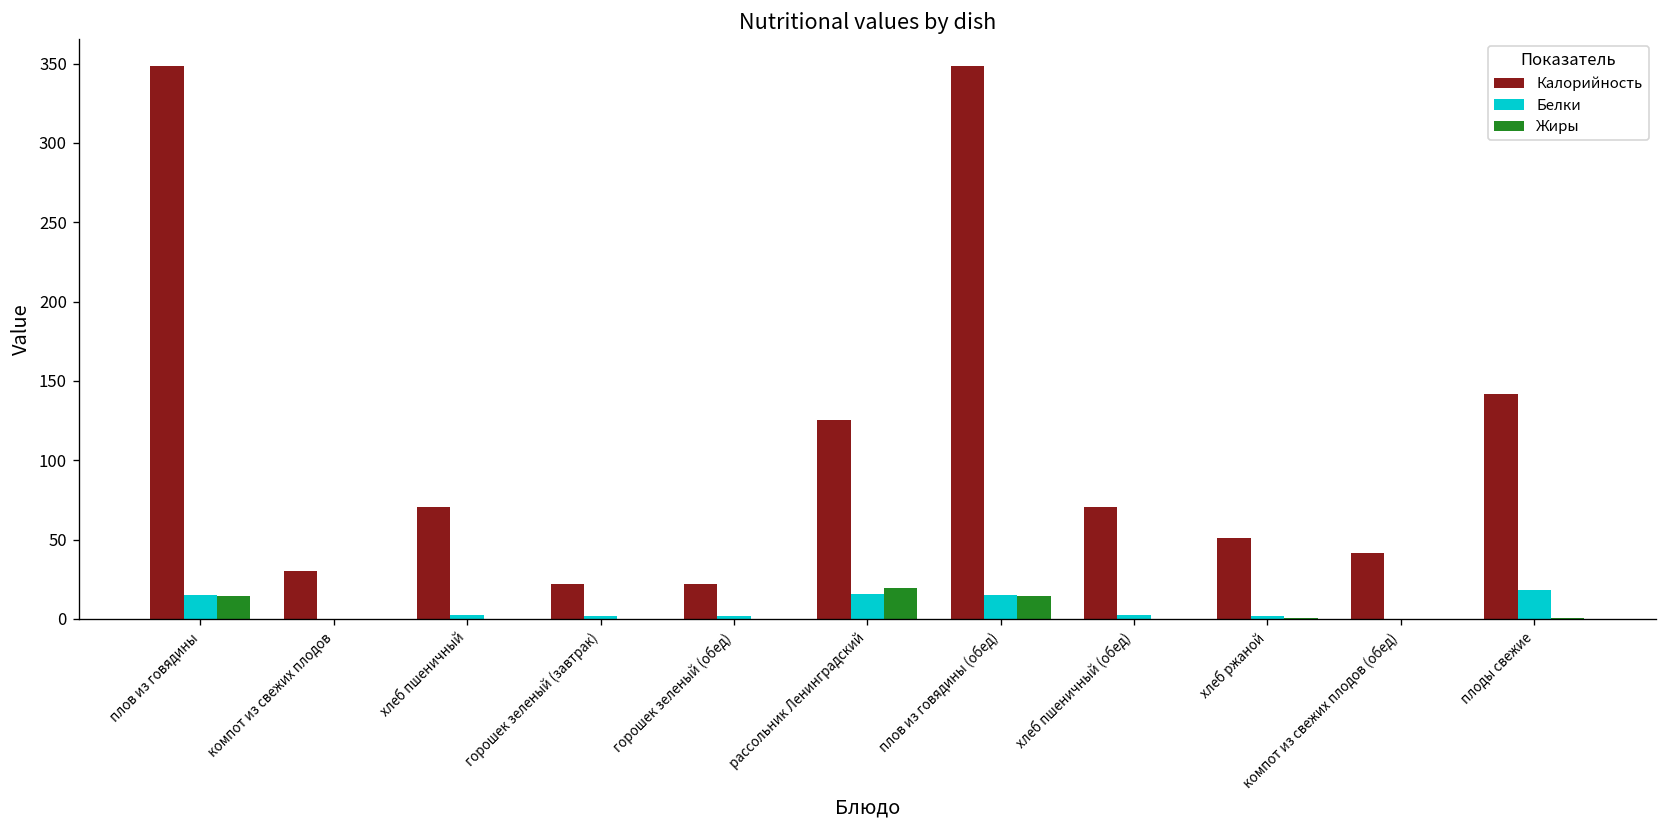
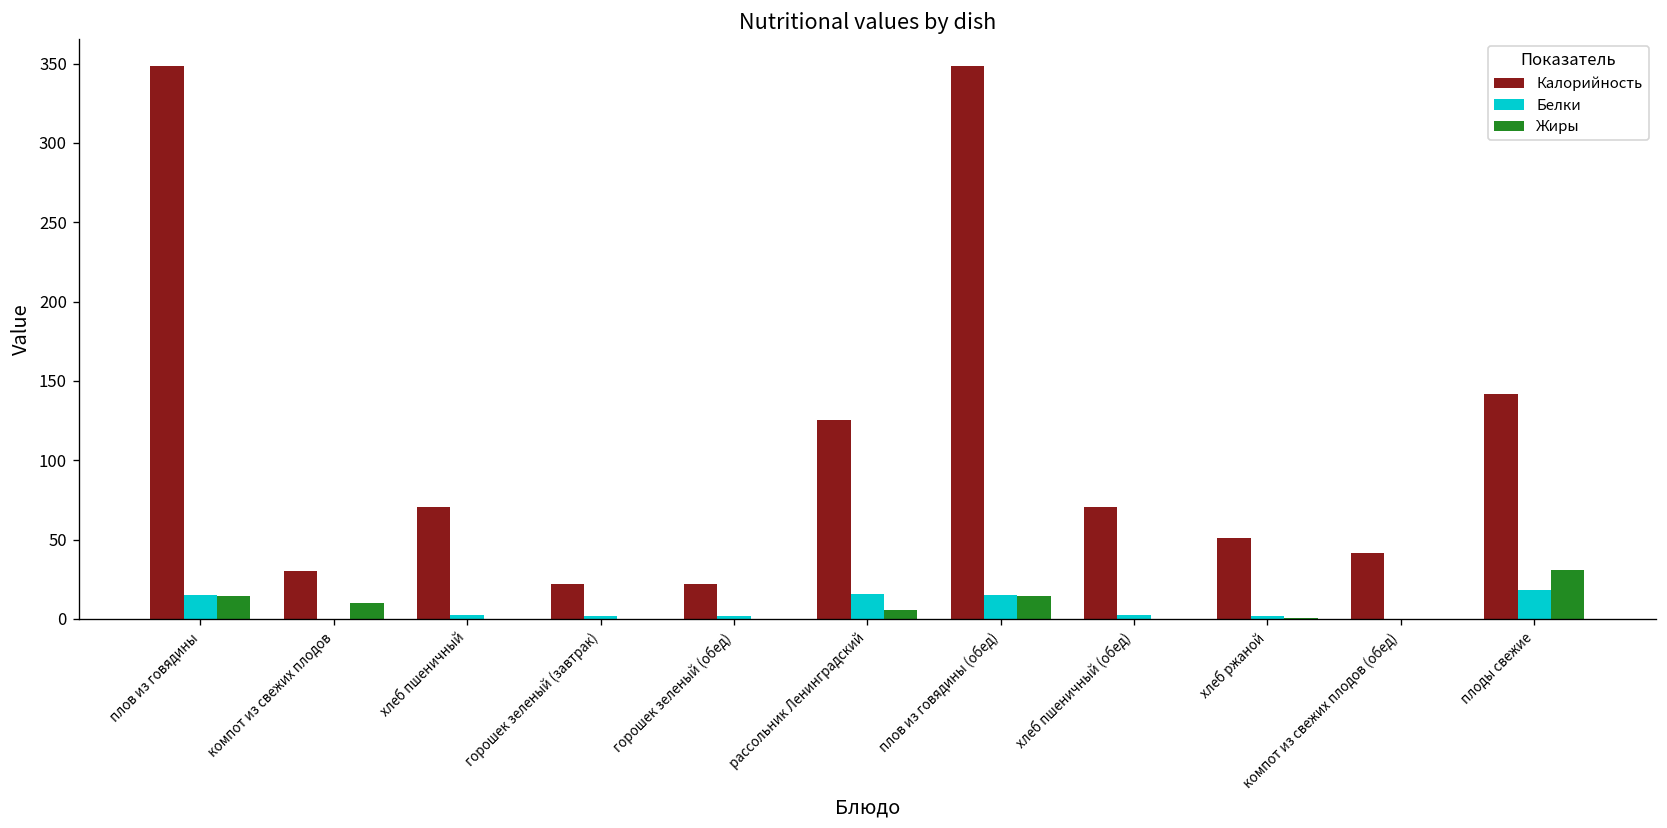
  {
    "Калорийность": {
      "плов из говядины": 348,
      "компот из свежих плодов": 30,
      "хлеб пшеничный": 70,
      "горошек зеленый (завтрак)": 22,
      "горошек зеленый (обед)": 22,
      "рассольник Ленинградский": 126,
      "плов из говядины (обед)": 348,
      "хлеб пшеничный (обед)": 70,
      "хлеб ржаной": 51,
      "компот из свежих плодов (обед)": 42,
      "плоды свежие": 142
    },
    "Белки": {
      "плов из говядины": 15,
      "хлеб пшеничный": 2,
      "рассольник Ленинградский": 16,
      "плов из говядины (обед)": 15,
      "хлеб пшеничный (обед)": 2,
      "хлеб ржаной": 2,
      "плоды свежие": 18
    },
    "Жиры": {
      "плов из говядины": 15,
-     "компот из свежих плодов": 0,
-     "рассольник Ленинградский": 20,
+     "компот из свежих плодов": 10,
+     "рассольник Ленинградский": 6,
      "плов из говядины (обед)": 15,
-     "плоды свежие": 1
+     "плоды свежие": 31
    }
  }
